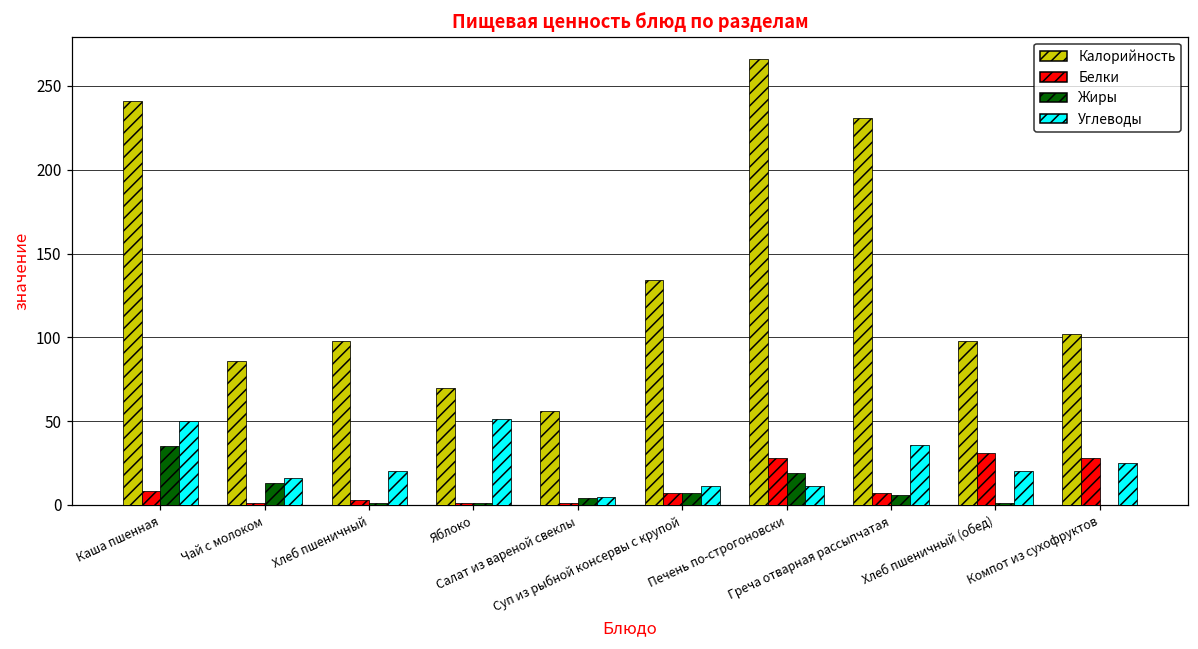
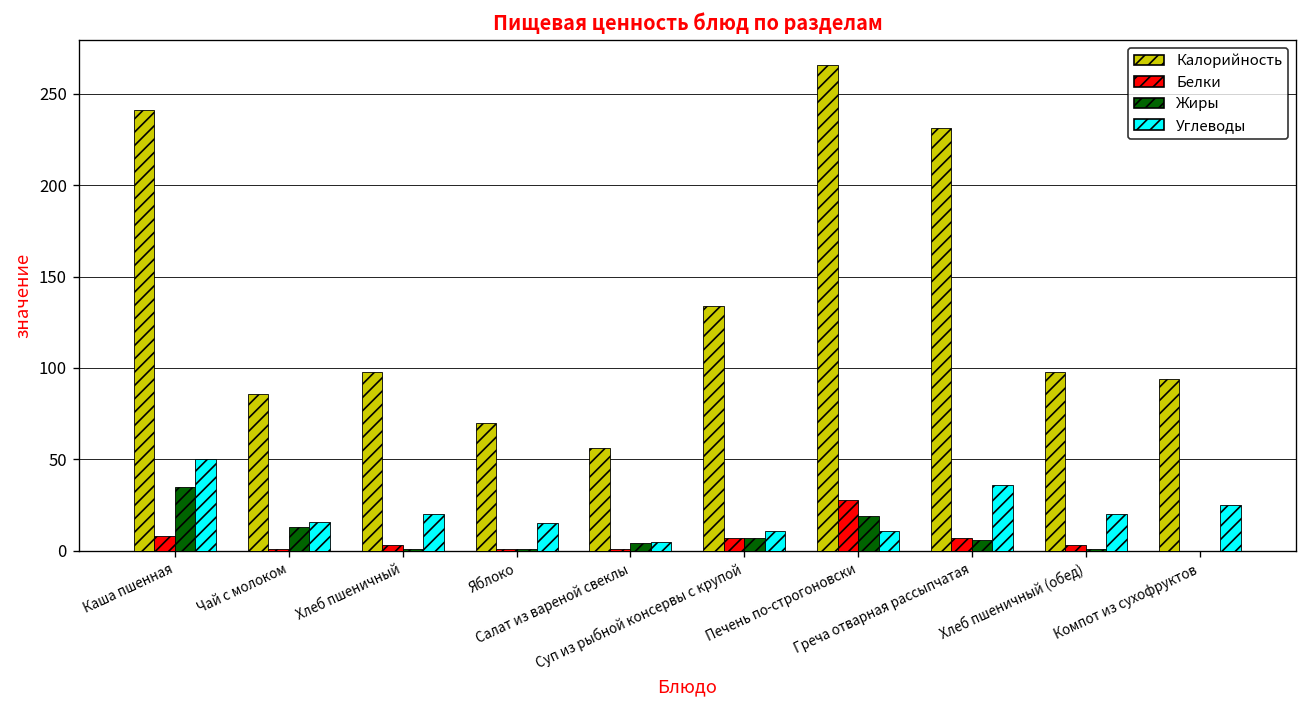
  {
    "Калорийность": {
      "Каша пшенная": 241,
      "Чай с молоком": 86,
      "Хлеб пшеничный": 98,
      "Яблоко": 70,
      "Салат из вареной свеклы": 56,
      "Суп из рыбной консервы с крупой": 134,
      "Печень по-строгоновски": 266,
      "Греча отварная рассыпчатая": 231,
      "Хлеб пшеничный (обед)": 98,
-     "Компот из сухофруктов": 102
+     "Компот из сухофруктов": 94
    },
    "Белки": {
      "Каша пшенная": 8,
      "Хлеб пшеничный": 3,
      "Суп из рыбной консервы с крупой": 7,
      "Печень по-строгоновски": 28,
      "Греча отварная рассыпчатая": 7,
-     "Хлеб пшеничный (обед)": 31,
-     "Компот из сухофруктов": 28
+     "Хлеб пшеничный (обед)": 3,
+     "Компот из сухофруктов": 0
    },
    "Жиры": {
      "Каша пшенная": 35,
      "Чай с молоком": 13,
      "Салат из вареной свеклы": 4,
      "Суп из рыбной консервы с крупой": 7,
      "Печень по-строгоновски": 19,
      "Греча отварная рассыпчатая": 6,
      "Компот из сухофруктов": 0
    },
    "Углеводы": {
      "Каша пшенная": 50,
      "Чай с молоком": 16,
      "Хлеб пшеничный": 20,
-     "Яблоко": 51,
+     "Яблоко": 15,
      "Салат из вареной свеклы": 5,
      "Суп из рыбной консервы с крупой": 11,
      "Печень по-строгоновски": 11,
      "Греча отварная рассыпчатая": 36,
      "Хлеб пшеничный (обед)": 20,
      "Компот из сухофруктов": 25
    }
  }
